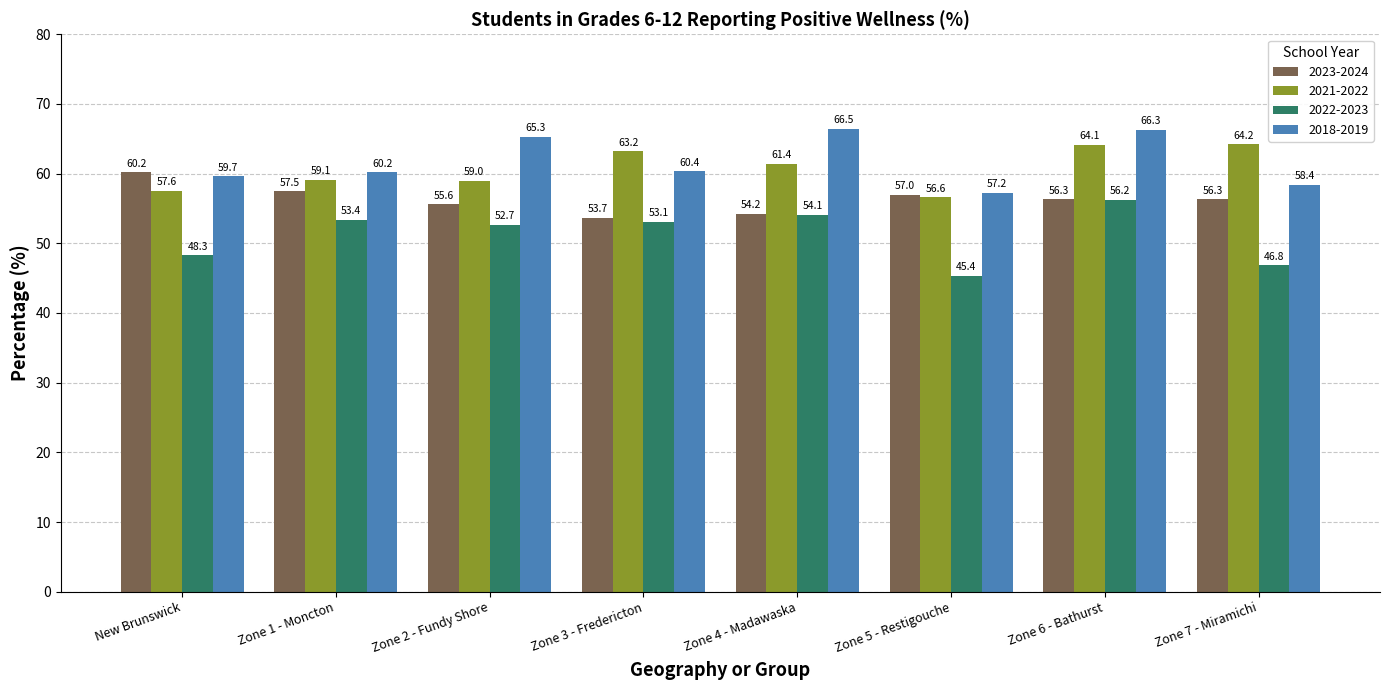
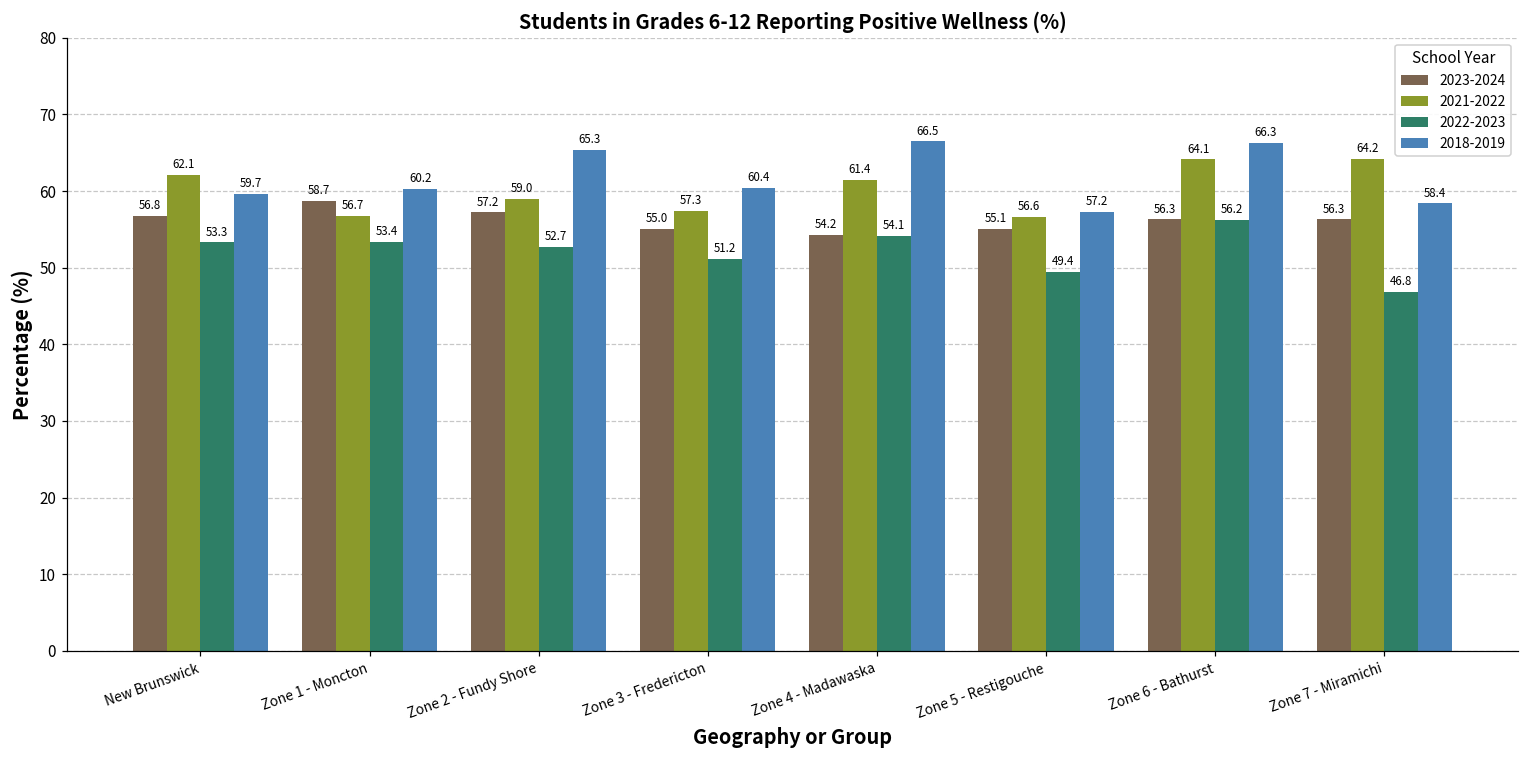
  {
    "2023-2024": {
-     "New Brunswick": 60.2,
-     "Zone 1 - Moncton": 57.5,
-     "Zone 2 - Fundy Shore": 55.6,
-     "Zone 3 - Fredericton": 53.7,
+     "New Brunswick": 56.8,
+     "Zone 1 - Moncton": 58.7,
+     "Zone 2 - Fundy Shore": 57.2,
+     "Zone 3 - Fredericton": 55.0,
      "Zone 4 - Madawaska": 54.2,
-     "Zone 5 - Restigouche": 57.0,
+     "Zone 5 - Restigouche": 55.1,
      "Zone 6 - Bathurst": 56.3,
      "Zone 7 - Miramichi": 56.3
    },
    "2021-2022": {
-     "New Brunswick": 57.6,
-     "Zone 1 - Moncton": 59.1,
+     "New Brunswick": 62.1,
+     "Zone 1 - Moncton": 56.7,
      "Zone 2 - Fundy Shore": 59.0,
-     "Zone 3 - Fredericton": 63.2,
+     "Zone 3 - Fredericton": 57.3,
      "Zone 4 - Madawaska": 61.4,
      "Zone 5 - Restigouche": 56.6,
      "Zone 6 - Bathurst": 64.1,
      "Zone 7 - Miramichi": 64.2
    },
    "2022-2023": {
-     "New Brunswick": 48.3,
+     "New Brunswick": 53.3,
      "Zone 1 - Moncton": 53.4,
      "Zone 2 - Fundy Shore": 52.7,
-     "Zone 3 - Fredericton": 53.1,
+     "Zone 3 - Fredericton": 51.2,
      "Zone 4 - Madawaska": 54.1,
-     "Zone 5 - Restigouche": 45.4,
+     "Zone 5 - Restigouche": 49.4,
      "Zone 6 - Bathurst": 56.2,
      "Zone 7 - Miramichi": 46.8
    },
    "2018-2019": {
      "New Brunswick": 59.7,
      "Zone 1 - Moncton": 60.2,
      "Zone 2 - Fundy Shore": 65.3,
      "Zone 3 - Fredericton": 60.4,
      "Zone 4 - Madawaska": 66.5,
      "Zone 5 - Restigouche": 57.2,
      "Zone 6 - Bathurst": 66.3,
      "Zone 7 - Miramichi": 58.4
    }
  }
